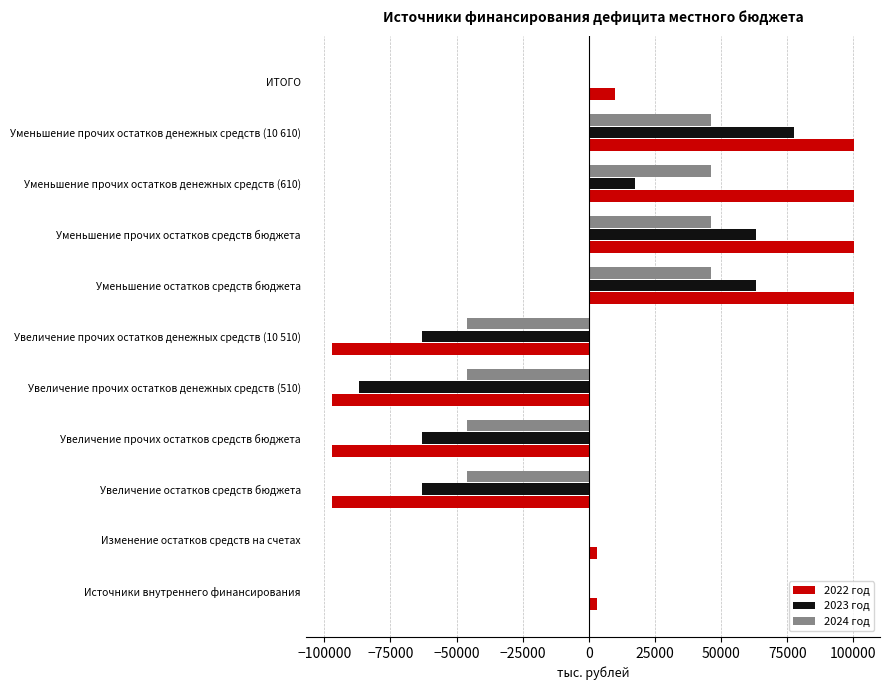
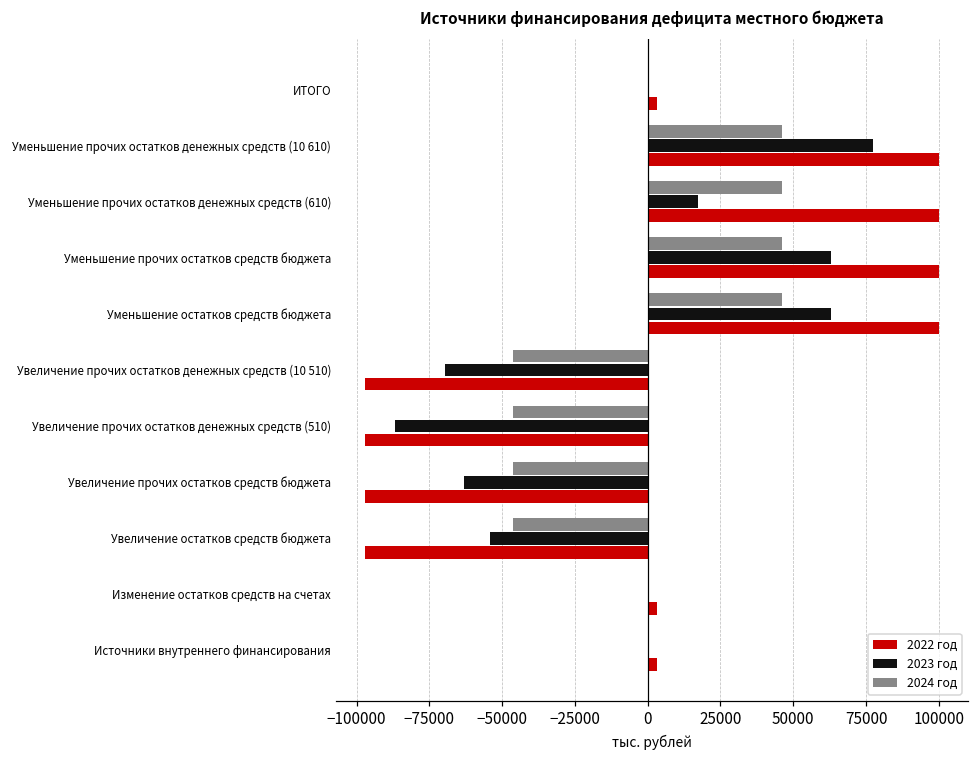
  {
    "2022 год": {
-     "ИТОГО": 10000,
+     "ИТОГО": 3000,
      "Уменьшение прочих остатков денежных средств (10 610)": 100000,
      "Уменьшение прочих остатков денежных средств (610)": 100000,
      "Уменьшение прочих остатков средств бюджета": 100000,
      "Уменьшение остатков средств бюджета": 100000,
      "Увеличение прочих остатков денежных средств (10 510)": -97000,
      "Увеличение прочих остатков денежных средств (510)": -97000,
      "Увеличение прочих остатков средств бюджета": -97000,
      "Увеличение остатков средств бюджета": -97000,
      "Изменение остатков средств на счетах": 3000,
      "Источники внутреннего финансирования": 3000
    },
    "2023 год": {
      "ИТОГО": 0,
      "Уменьшение прочих остатков денежных средств (10 610)": 77000,
      "Уменьшение прочих остатков денежных средств (610)": 17000,
      "Уменьшение прочих остатков средств бюджета": 63000,
      "Уменьшение остатков средств бюджета": 63000,
-     "Увеличение прочих остатков денежных средств (10 510)": -63000,
+     "Увеличение прочих остатков денежных средств (10 510)": -70000,
      "Увеличение прочих остатков денежных средств (510)": -87000,
      "Увеличение прочих остатков средств бюджета": -63000,
-     "Увеличение остатков средств бюджета": -63000,
+     "Увеличение остатков средств бюджета": -54000,
      "Изменение остатков средств на счетах": 0,
      "Источники внутреннего финансирования": 0
    },
    "2024 год": {
      "ИТОГО": 0,
      "Уменьшение прочих остатков денежных средств (10 610)": 46000,
      "Уменьшение прочих остатков денежных средств (610)": 46000,
      "Уменьшение прочих остатков средств бюджета": 46000,
      "Уменьшение остатков средств бюджета": 46000,
      "Увеличение прочих остатков денежных средств (10 510)": -46000,
      "Увеличение прочих остатков денежных средств (510)": -46000,
      "Увеличение прочих остатков средств бюджета": -46000,
      "Увеличение остатков средств бюджета": -46000,
      "Изменение остатков средств на счетах": 0,
      "Источники внутреннего финансирования": 0
    }
  }
